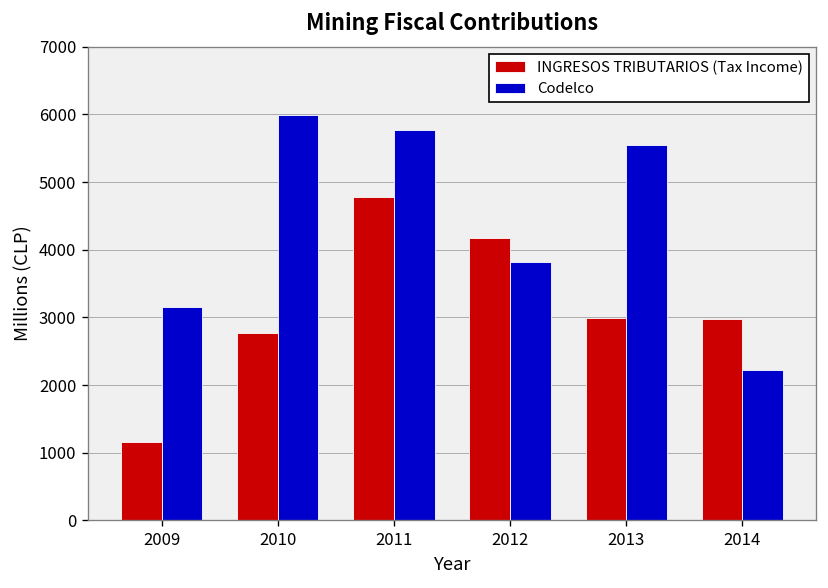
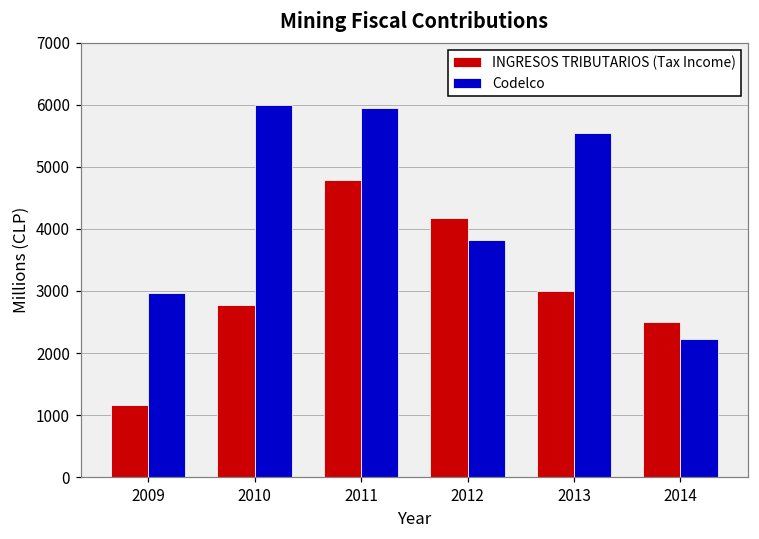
  {
    "INGRESOS TRIBUTARIOS (Tax Income)": {
      "2009": 1200,
      "2010": 2800,
      "2011": 4800,
      "2012": 4200,
      "2013": 3000,
-     "2014": 3000
+     "2014": 2500
    },
    "Codelco": {
-     "2009": 3200,
+     "2009": 3000,
      "2010": 6000,
-     "2011": 5800,
+     "2011": 6000,
      "2012": 3800,
      "2013": 5500,
      "2014": 2200
    }
  }
